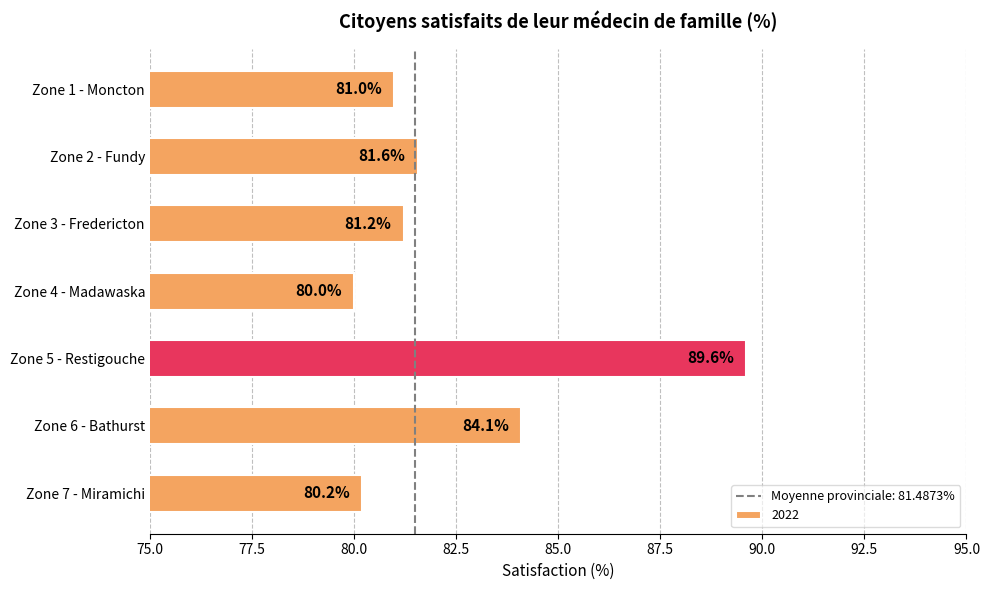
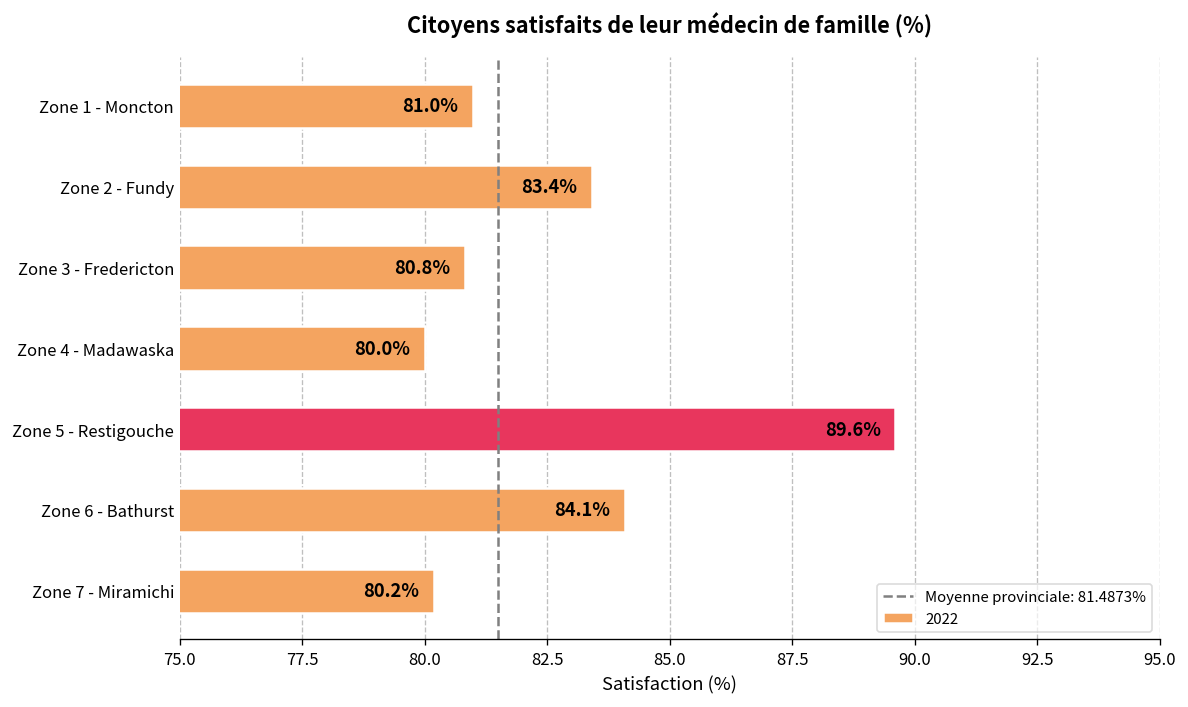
  {
    "Zone 1 - Moncton": "81.0%",
-   "Zone 2 - Fundy": "81.6%",
-   "Zone 3 - Fredericton": "81.2%",
+   "Zone 2 - Fundy": "83.4%",
+   "Zone 3 - Fredericton": "80.8%",
    "Zone 4 - Madawaska": "80.0%",
    "Zone 5 - Restigouche": "89.6%",
    "Zone 6 - Bathurst": "84.1%",
    "Zone 7 - Miramichi": "80.2%"
  }
